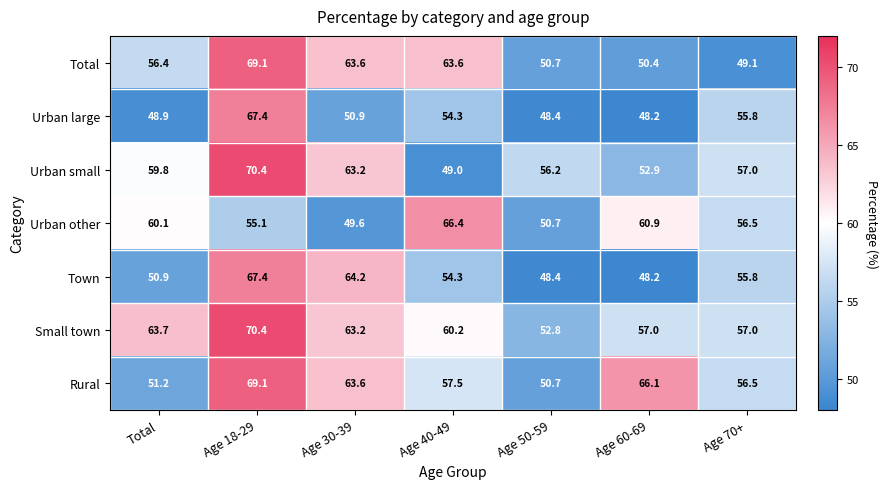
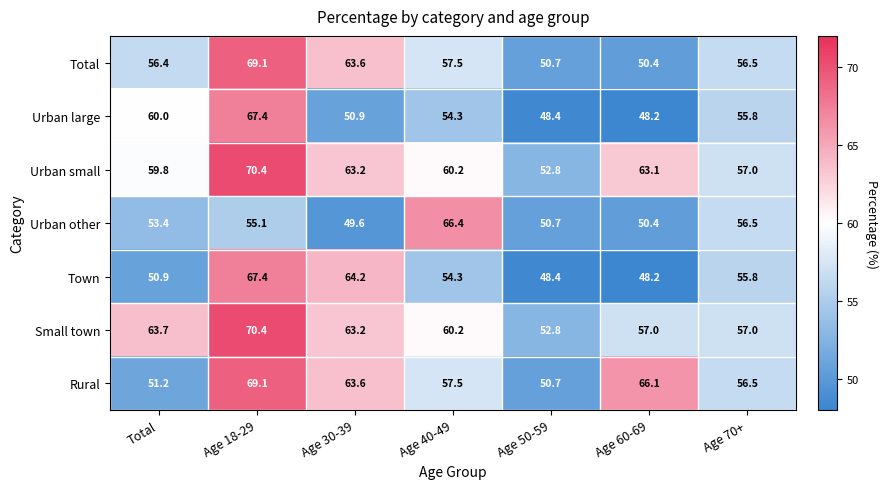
  {
    "Total": {
      "Total": 56.4,
      "Age 18-29": 69.1,
      "Age 30-39": 63.6,
-     "Age 40-49": 63.6,
+     "Age 40-49": 57.5,
      "Age 50-59": 50.7,
      "Age 60-69": 50.4,
-     "Age 70+": 49.1
+     "Age 70+": 56.5
    },
    "Urban large": {
-     "Total": 48.9,
+     "Total": 60.0,
      "Age 18-29": 67.4,
      "Age 30-39": 50.9,
      "Age 40-49": 54.3,
      "Age 50-59": 48.4,
      "Age 60-69": 48.2,
      "Age 70+": 55.8
    },
    "Urban small": {
      "Total": 59.8,
      "Age 18-29": 70.4,
      "Age 30-39": 63.2,
-     "Age 40-49": 49.0,
-     "Age 50-59": 56.2,
-     "Age 60-69": 52.9,
+     "Age 40-49": 60.2,
+     "Age 50-59": 52.8,
+     "Age 60-69": 63.1,
      "Age 70+": 57.0
    },
    "Urban other": {
-     "Total": 60.1,
+     "Total": 53.4,
      "Age 18-29": 55.1,
      "Age 30-39": 49.6,
      "Age 40-49": 66.4,
      "Age 50-59": 50.7,
-     "Age 60-69": 60.9,
+     "Age 60-69": 50.4,
      "Age 70+": 56.5
    },
    "Town": {
      "Total": 50.9,
      "Age 18-29": 67.4,
      "Age 30-39": 64.2,
      "Age 40-49": 54.3,
      "Age 50-59": 48.4,
      "Age 60-69": 48.2,
      "Age 70+": 55.8
    },
    "Small town": {
      "Total": 63.7,
      "Age 18-29": 70.4,
      "Age 30-39": 63.2,
      "Age 40-49": 60.2,
      "Age 50-59": 52.8,
      "Age 60-69": 57.0,
      "Age 70+": 57.0
    },
    "Rural": {
      "Total": 51.2,
      "Age 18-29": 69.1,
      "Age 30-39": 63.6,
      "Age 40-49": 57.5,
      "Age 50-59": 50.7,
      "Age 60-69": 66.1,
      "Age 70+": 56.5
    }
  }
